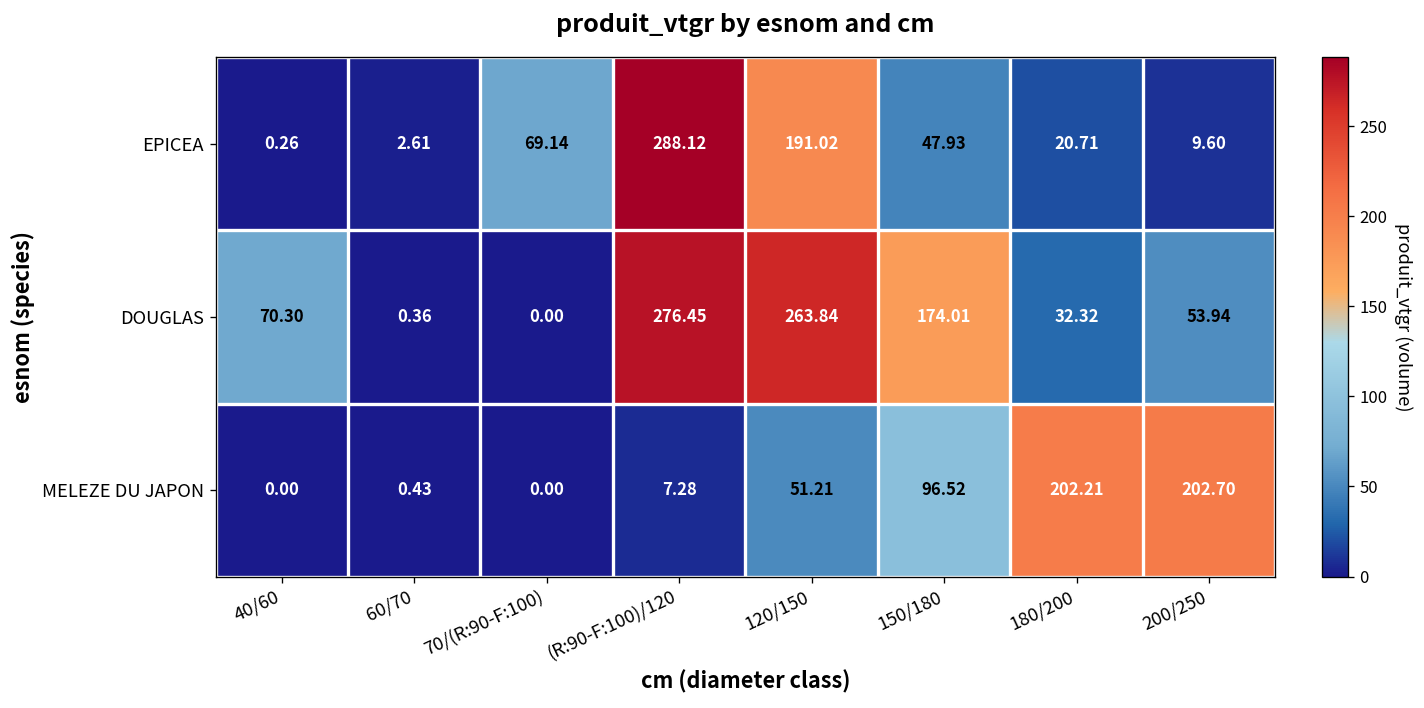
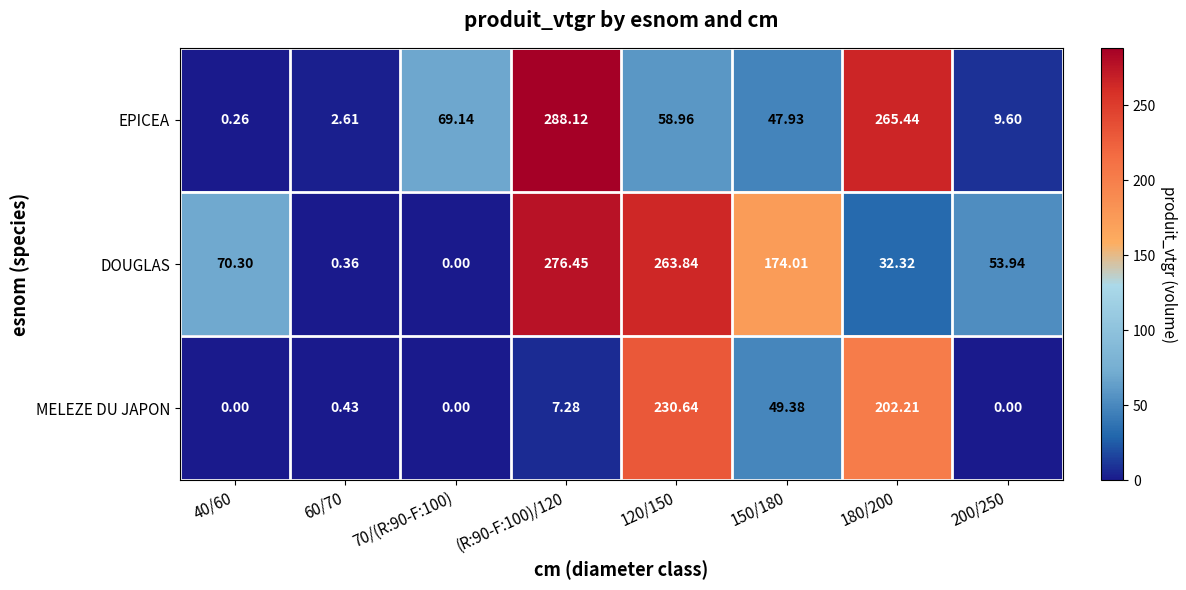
  {
    "EPICEA": {
      "40/60": 0.26,
      "60/70": 2.61,
      "70/(R:90-F:100)": 69.14,
      "(R:90-F:100)/120": 288.12,
-     "120/150": 191.02,
+     "120/150": 58.96,
      "150/180": 47.93,
-     "180/200": 20.71,
+     "180/200": 265.44,
      "200/250": 9.60
    },
    "DOUGLAS": {
      "40/60": 70.30,
      "60/70": 0.36,
      "70/(R:90-F:100)": 0.00,
      "(R:90-F:100)/120": 276.45,
      "120/150": 263.84,
      "150/180": 174.01,
      "180/200": 32.32,
      "200/250": 53.94
    },
    "MELEZE DU JAPON": {
      "40/60": 0.00,
      "60/70": 0.43,
      "70/(R:90-F:100)": 0.00,
      "(R:90-F:100)/120": 7.28,
-     "120/150": 51.21,
-     "150/180": 96.52,
+     "120/150": 230.64,
+     "150/180": 49.38,
      "180/200": 202.21,
-     "200/250": 202.70
+     "200/250": 0.00
    }
  }
